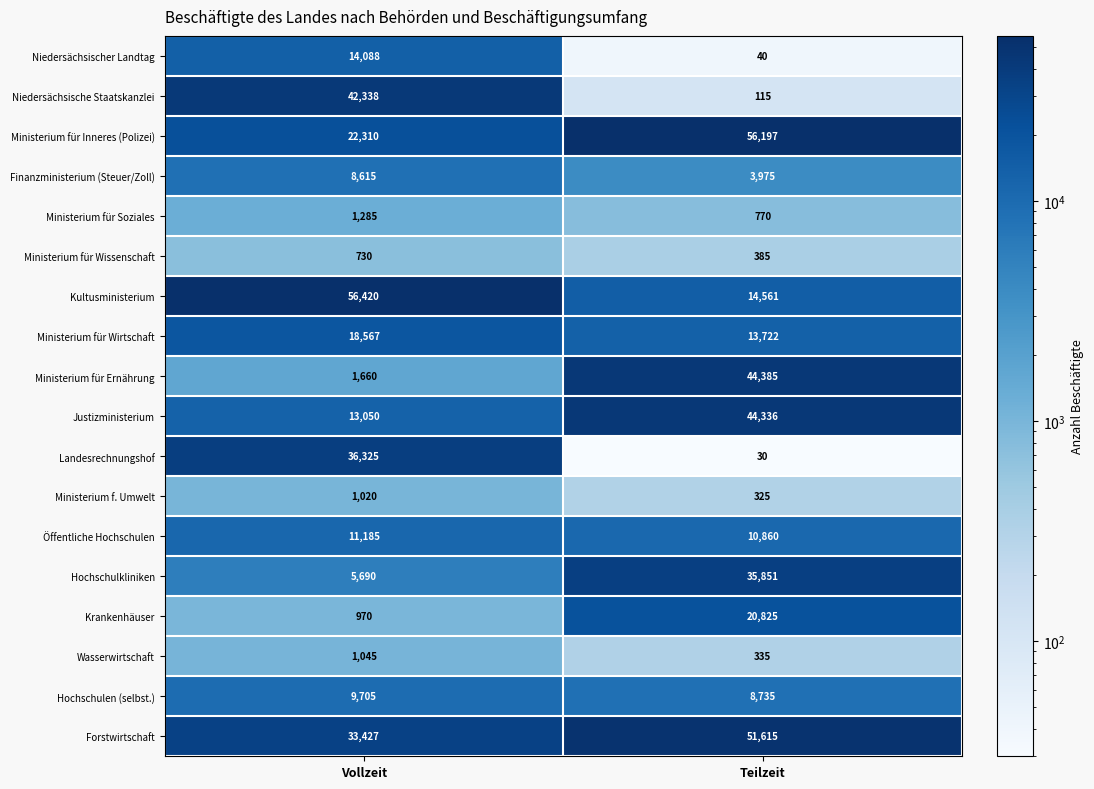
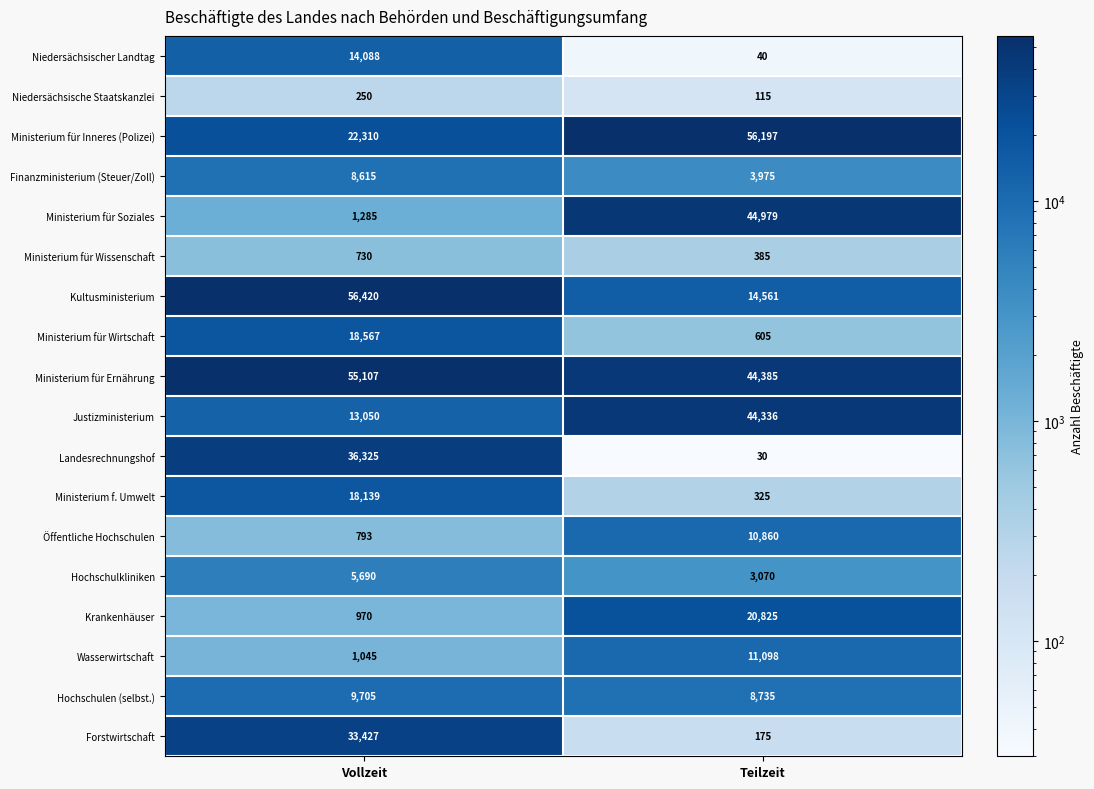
  {
    "Niedersächsischer Landtag": {
      "Vollzeit": "14,088",
      "Teilzeit": "40"
    },
    "Niedersächsische Staatskanzlei": {
-     "Vollzeit": "42,338",
+     "Vollzeit": "250",
      "Teilzeit": "115"
    },
    "Ministerium für Inneres (Polizei)": {
      "Vollzeit": "22,310",
      "Teilzeit": "56,197"
    },
    "Finanzministerium (Steuer/Zoll)": {
      "Vollzeit": "8,615",
      "Teilzeit": "3,975"
    },
    "Ministerium für Soziales": {
      "Vollzeit": "1,285",
-     "Teilzeit": "770"
+     "Teilzeit": "44,979"
    },
    "Ministerium für Wissenschaft": {
      "Vollzeit": "730",
      "Teilzeit": "385"
    },
    "Kultusministerium": {
      "Vollzeit": "56,420",
      "Teilzeit": "14,561"
    },
    "Ministerium für Wirtschaft": {
      "Vollzeit": "18,567",
-     "Teilzeit": "13,722"
+     "Teilzeit": "605"
    },
    "Ministerium für Ernährung": {
-     "Vollzeit": "1,660",
+     "Vollzeit": "55,107",
      "Teilzeit": "44,385"
    },
    "Justizministerium": {
      "Vollzeit": "13,050",
      "Teilzeit": "44,336"
    },
    "Landesrechnungshof": {
      "Vollzeit": "36,325",
      "Teilzeit": "30"
    },
    "Ministerium f. Umwelt": {
-     "Vollzeit": "1,020",
+     "Vollzeit": "18,139",
      "Teilzeit": "325"
    },
    "Öffentliche Hochschulen": {
-     "Vollzeit": "11,185",
+     "Vollzeit": "793",
      "Teilzeit": "10,860"
    },
    "Hochschulkliniken": {
      "Vollzeit": "5,690",
-     "Teilzeit": "35,851"
+     "Teilzeit": "3,070"
    },
    "Krankenhäuser": {
      "Vollzeit": "970",
      "Teilzeit": "20,825"
    },
    "Wasserwirtschaft": {
      "Vollzeit": "1,045",
-     "Teilzeit": "335"
+     "Teilzeit": "11,098"
    },
    "Hochschulen (selbst.)": {
      "Vollzeit": "9,705",
      "Teilzeit": "8,735"
    },
    "Forstwirtschaft": {
      "Vollzeit": "33,427",
-     "Teilzeit": "51,615"
+     "Teilzeit": "175"
    }
  }
